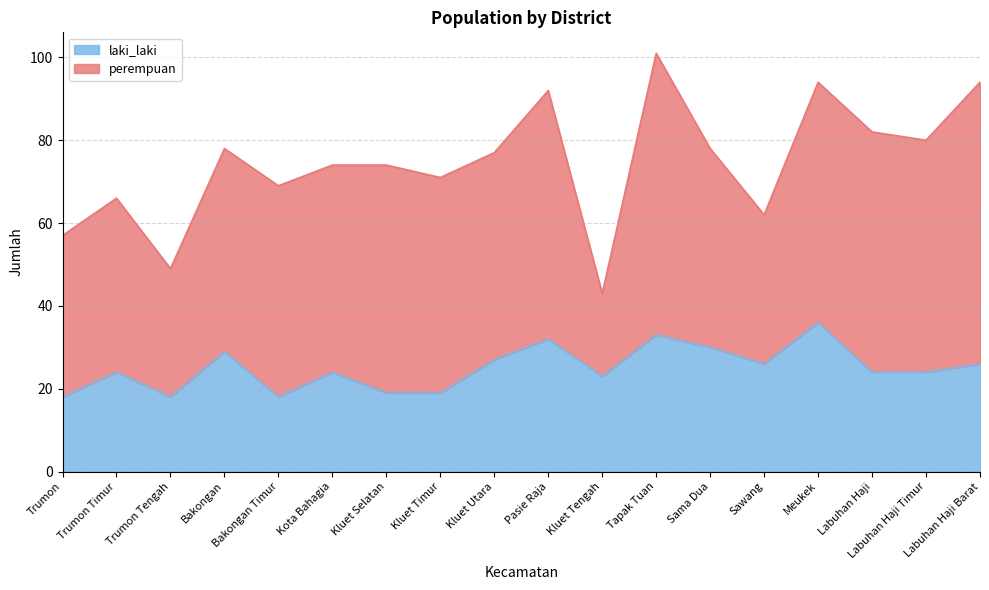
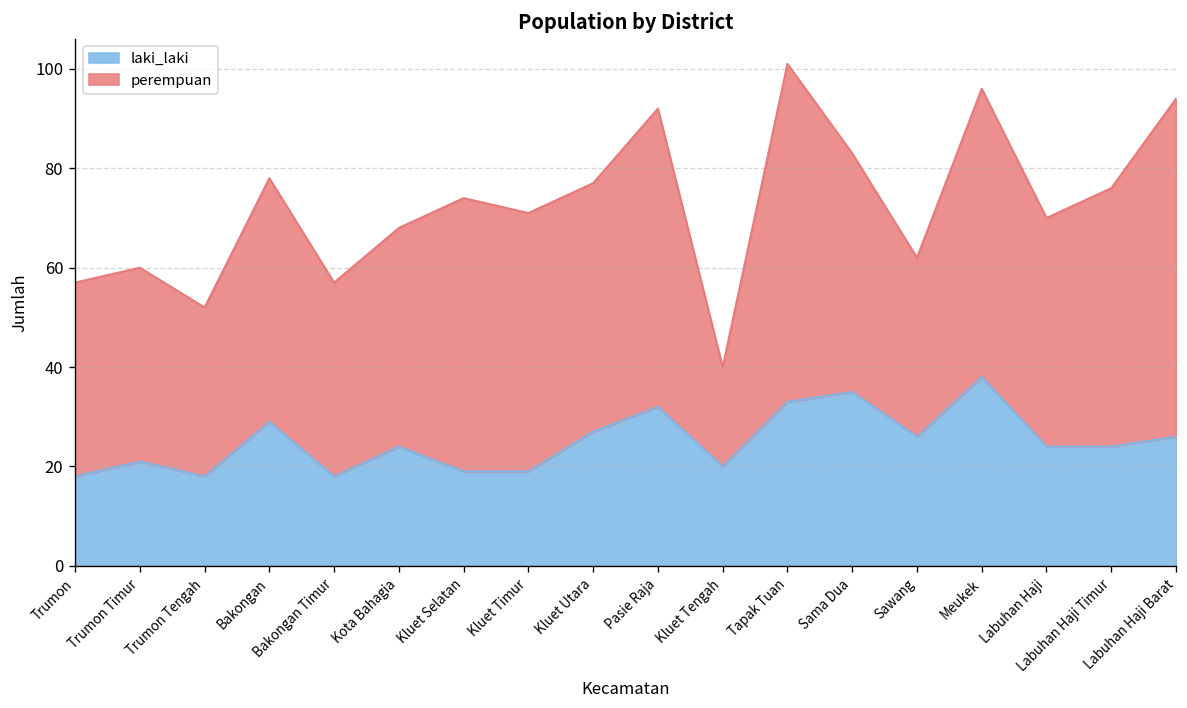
  {
    "laki_laki": {
      "Trumon": 18,
-     "Trumon Timur": 24,
+     "Trumon Timur": 21,
      "Trumon Tengah": 18,
      "Bakongan": 29,
      "Bakongan Timur": 18,
      "Kota Bahagia": 24,
      "Kluet Selatan": 19,
      "Kluet Timur": 19,
      "Kluet Utara": 27,
      "Pasie Raja": 32,
-     "Kluet Tengah": 23,
+     "Kluet Tengah": 20,
      "Tapak Tuan": 33,
-     "Sama Dua": 30,
+     "Sama Dua": 35,
      "Sawang": 26,
-     "Meukek": 36,
+     "Meukek": 38,
      "Labuhan Haji": 24,
      "Labuhan Haji Timur": 24,
      "Labuhan Haji Barat": 26
    },
    "perempuan": {
      "Trumon": 39,
-     "Trumon Timur": 42,
-     "Trumon Tengah": 31,
+     "Trumon Timur": 39,
+     "Trumon Tengah": 34,
      "Bakongan": 49,
-     "Bakongan Timur": 51,
-     "Kota Bahagia": 50,
+     "Bakongan Timur": 39,
+     "Kota Bahagia": 44,
      "Kluet Selatan": 55,
      "Kluet Timur": 52,
      "Kluet Utara": 50,
      "Pasie Raja": 60,
      "Kluet Tengah": 20,
      "Tapak Tuan": 68,
      "Sama Dua": 48,
      "Sawang": 36,
      "Meukek": 58,
-     "Labuhan Haji": 58,
-     "Labuhan Haji Timur": 56,
+     "Labuhan Haji": 46,
+     "Labuhan Haji Timur": 52,
      "Labuhan Haji Barat": 68
    }
  }
